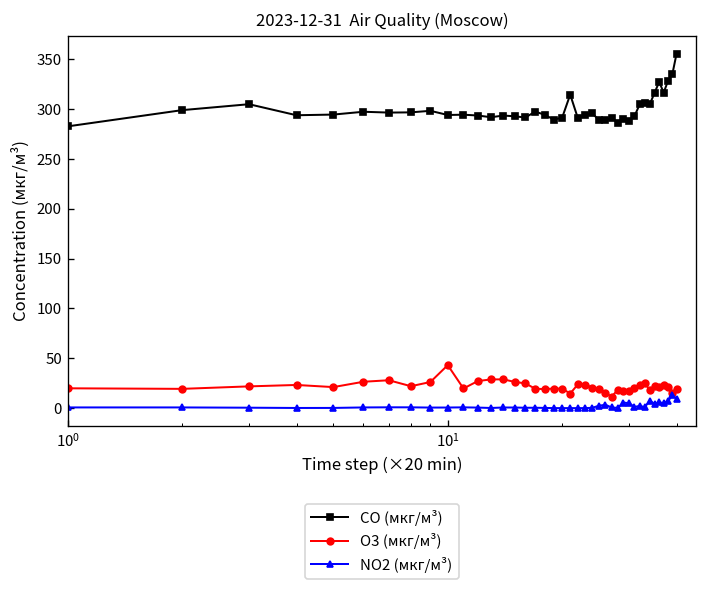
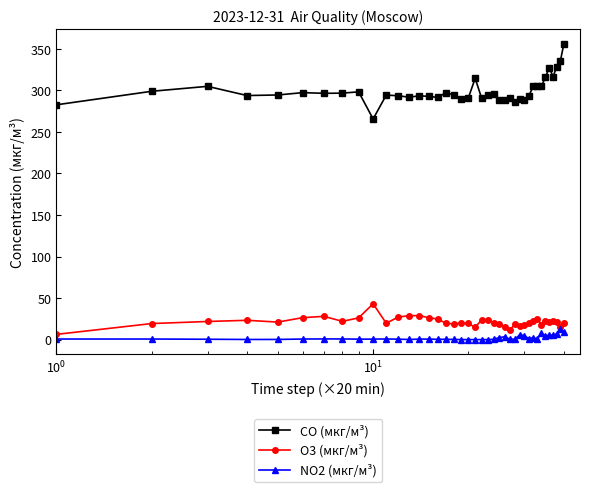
  {
    "CO (мкг/м³)": {
      "10^0": 280,
-     "10^1": 290
+     "10^1": 270
    },
    "O3 (мкг/м³)": {
-     "10^0": 20,
+     "10^0": 10,
      "10^1": 40
    },
    "NO2 (мкг/м³)": {
      "10^0": 0,
      "10^1": 0
    }
  }
